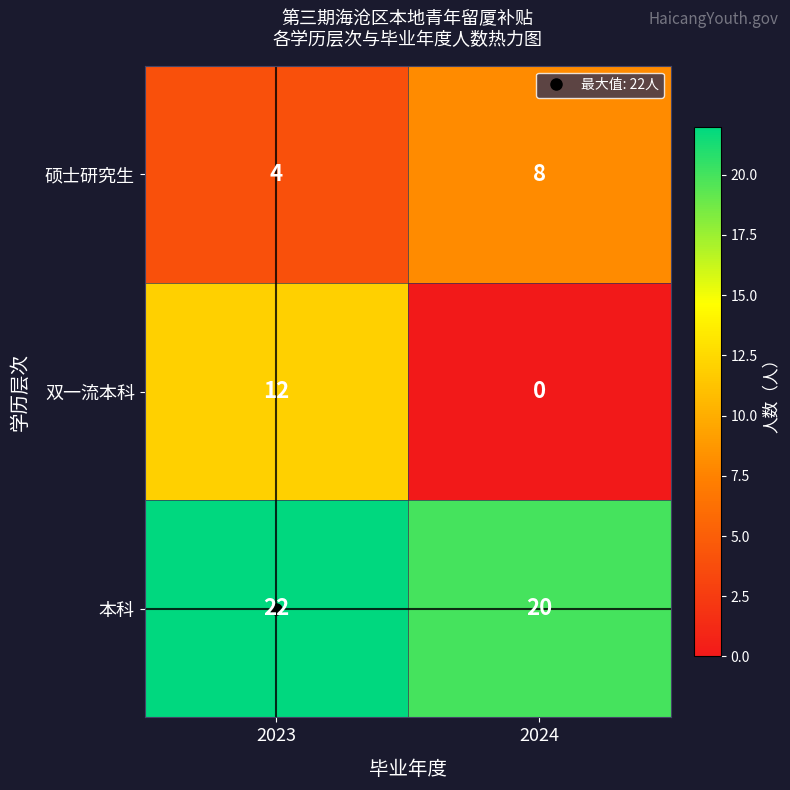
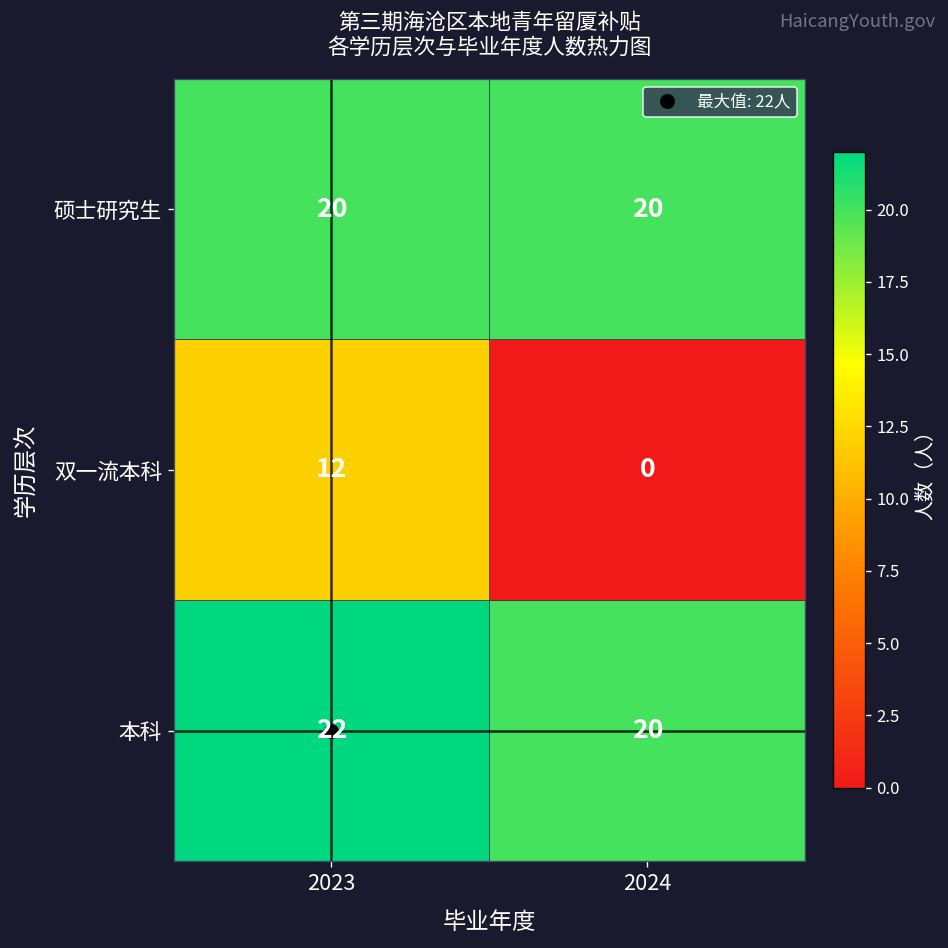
  {
    "硕士研究生": {
-     "2023": 4,
-     "2024": 8
+     "2023": 20,
+     "2024": 20
    },
    "双一流本科": {
      "2023": 12,
      "2024": 0
    },
    "本科": {
      "2024": 20
    }
  }
